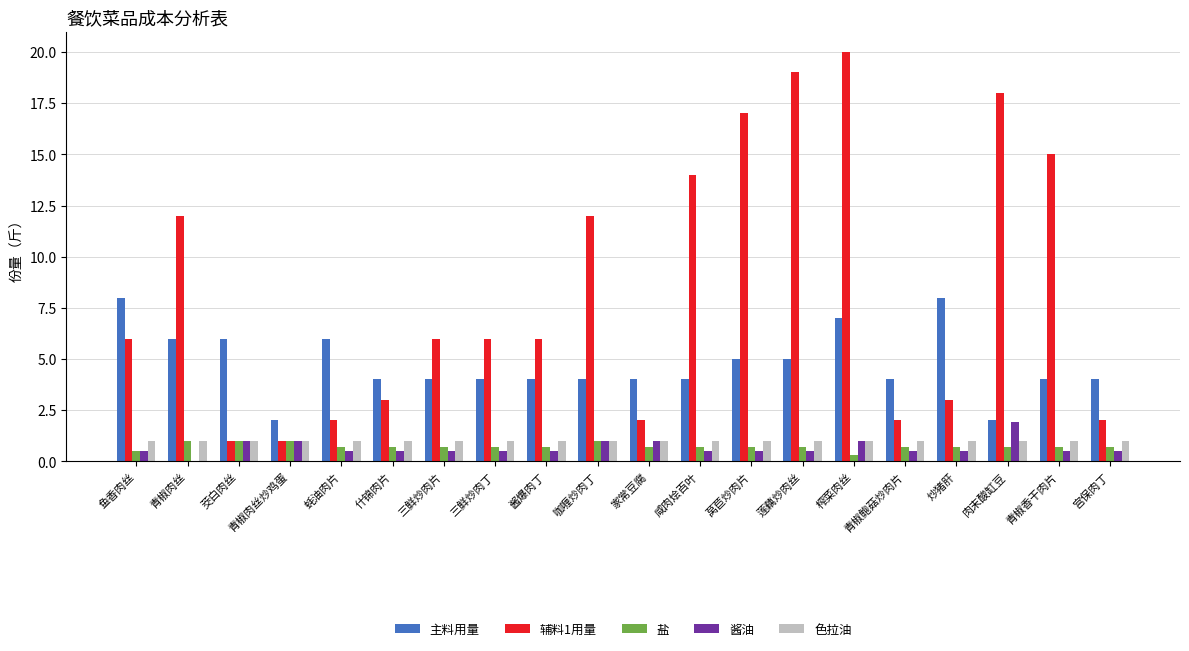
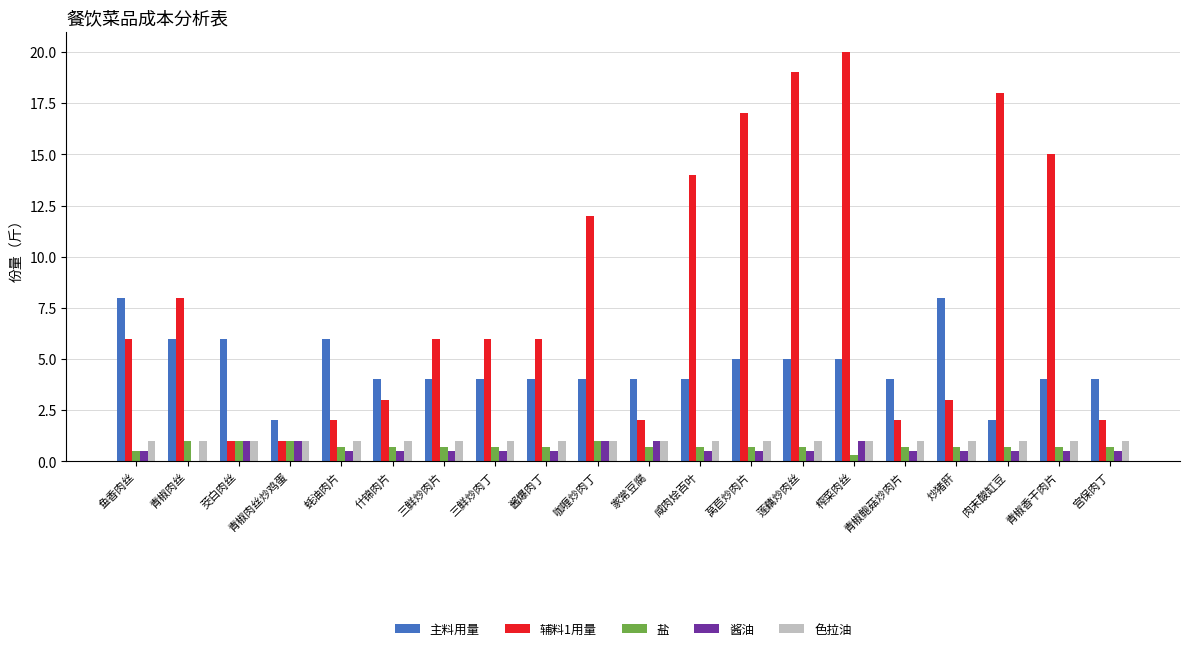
  {
    "主料用量": {
      "鱼香肉丝": 8,
      "青椒肉丝": 6,
      "茭白肉丝": 6,
      "青椒肉丝炒鸡蛋": 2,
      "蚝油肉片": 6,
      "什锦肉片": 4,
      "三鲜炒肉片": 4,
      "三鲜炒肉丁": 4,
      "酱爆肉丁": 4,
      "咖喱炒肉丁": 4,
      "家常豆腐": 4,
      "咸肉烩百叶": 4,
      "莴苣炒肉片": 5,
      "莲藕炒肉丝": 5,
-     "榨菜肉丝": 7,
+     "榨菜肉丝": 5,
      "青椒鲍菇炒肉片": 4,
      "炒猪肝": 8,
      "肉末酸缸豆": 2,
      "青椒香干肉片": 4,
      "宫保肉丁": 4
    },
    "辅料1用量": {
      "鱼香肉丝": 6,
-     "青椒肉丝": 12,
+     "青椒肉丝": 8,
      "茭白肉丝": 1,
      "青椒肉丝炒鸡蛋": 1,
      "蚝油肉片": 2,
      "什锦肉片": 3,
      "三鲜炒肉片": 6,
      "三鲜炒肉丁": 6,
      "酱爆肉丁": 6,
      "咖喱炒肉丁": 12,
      "家常豆腐": 2,
      "咸肉烩百叶": 14,
      "莴苣炒肉片": 17,
      "莲藕炒肉丝": 19,
      "榨菜肉丝": 20,
      "青椒鲍菇炒肉片": 2,
      "炒猪肝": 3,
      "肉末酸缸豆": 18,
      "青椒香干肉片": 15,
      "宫保肉丁": 2
    },
    "盐": {
      "鱼香肉丝": 0.5,
      "青椒肉丝": 1.0,
      "茭白肉丝": 1.0,
      "青椒肉丝炒鸡蛋": 1.0,
      "蚝油肉片": 0.7,
      "什锦肉片": 0.7,
      "三鲜炒肉片": 0.7,
      "三鲜炒肉丁": 0.7,
      "酱爆肉丁": 0.7,
      "咖喱炒肉丁": 1.0,
      "家常豆腐": 0.7,
      "咸肉烩百叶": 0.7,
      "莴苣炒肉片": 0.7,
      "莲藕炒肉丝": 0.7,
      "榨菜肉丝": 0.3,
      "青椒鲍菇炒肉片": 0.7,
      "炒猪肝": 0.7,
      "肉末酸缸豆": 0.7,
      "青椒香干肉片": 0.7,
      "宫保肉丁": 0.7
    },
    "酱油": {
      "鱼香肉丝": 0.5,
      "青椒肉丝": 0.0,
      "茭白肉丝": 1.0,
      "青椒肉丝炒鸡蛋": 1.0,
      "蚝油肉片": 0.5,
      "什锦肉片": 0.5,
      "三鲜炒肉片": 0.5,
      "三鲜炒肉丁": 0.5,
      "酱爆肉丁": 0.5,
      "咖喱炒肉丁": 1.0,
      "家常豆腐": 1.0,
      "咸肉烩百叶": 0.5,
      "莴苣炒肉片": 0.5,
      "莲藕炒肉丝": 0.5,
      "榨菜肉丝": 1.0,
      "青椒鲍菇炒肉片": 0.5,
      "炒猪肝": 0.5,
-     "肉末酸缸豆": 1.9,
+     "肉末酸缸豆": 0.5,
      "青椒香干肉片": 0.5,
      "宫保肉丁": 0.5
    },
    "色拉油": {
      "鱼香肉丝": 1.0,
      "青椒肉丝": 1.0,
      "茭白肉丝": 1.0,
      "青椒肉丝炒鸡蛋": 1.0,
      "蚝油肉片": 1.0,
      "什锦肉片": 1.0,
      "三鲜炒肉片": 1.0,
      "三鲜炒肉丁": 1.0,
      "酱爆肉丁": 1.0,
      "咖喱炒肉丁": 1.0,
      "家常豆腐": 1.0,
      "咸肉烩百叶": 1.0,
      "莴苣炒肉片": 1.0,
      "莲藕炒肉丝": 1.0,
      "榨菜肉丝": 1.0,
      "青椒鲍菇炒肉片": 1.0,
      "炒猪肝": 1.0,
      "肉末酸缸豆": 1.0,
      "青椒香干肉片": 1.0,
      "宫保肉丁": 1.0
    }
  }
